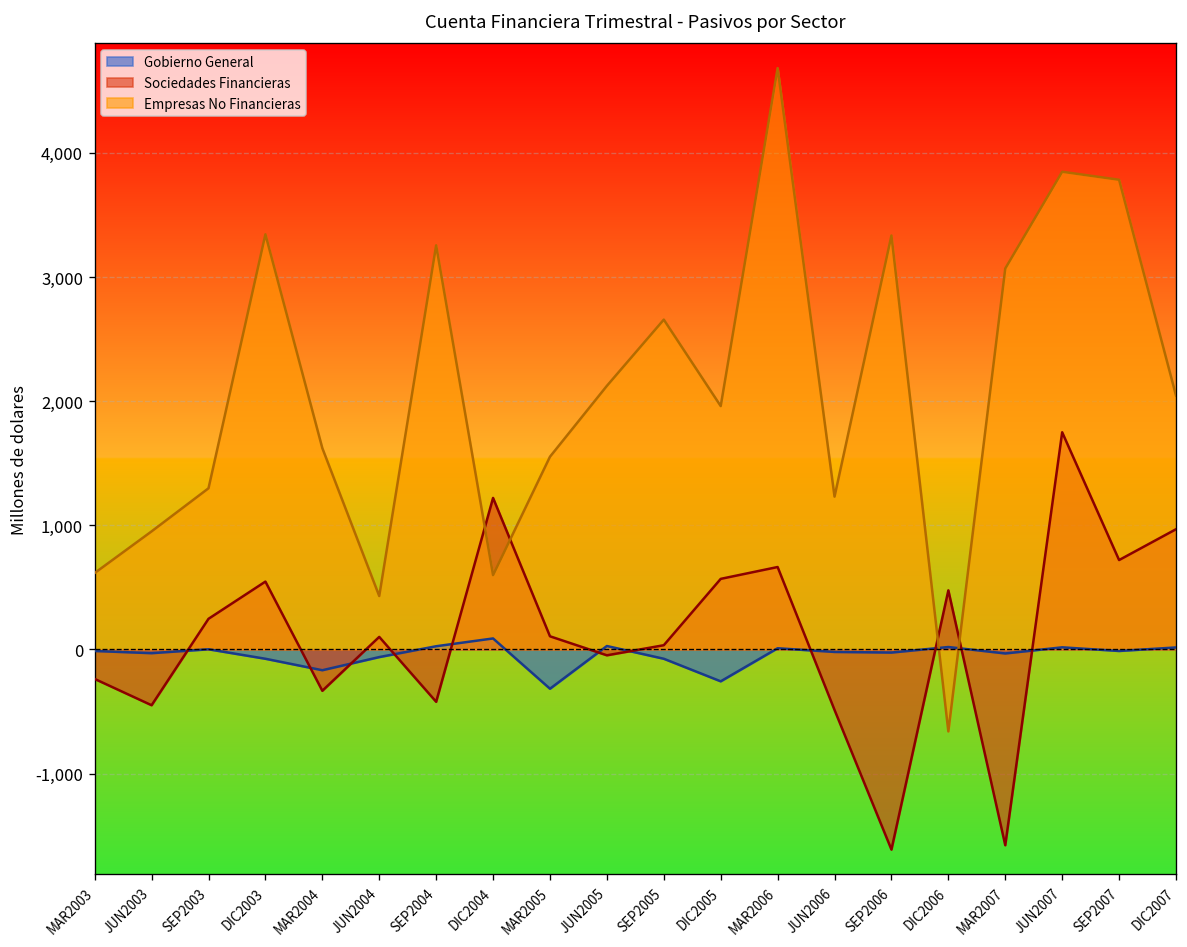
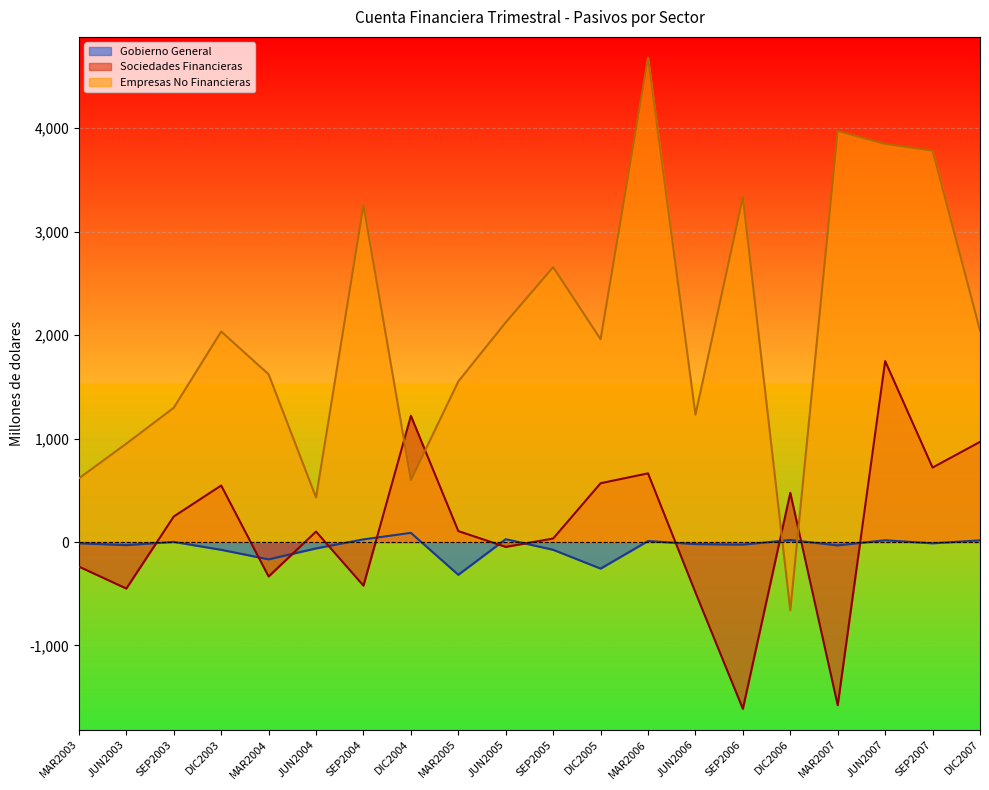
  {
    "Empresas No Financieras": {
-     "DIC2003": "3,340",
-     "MAR2007": "3,070"
+     "DIC2003": "2,030",
+     "MAR2007": "3,970"
    }
  }
